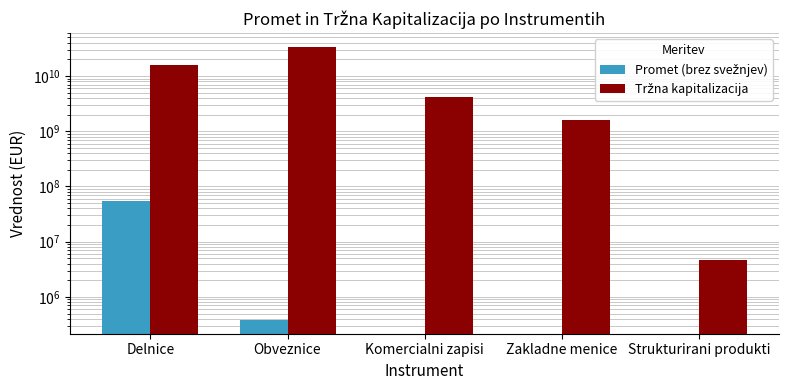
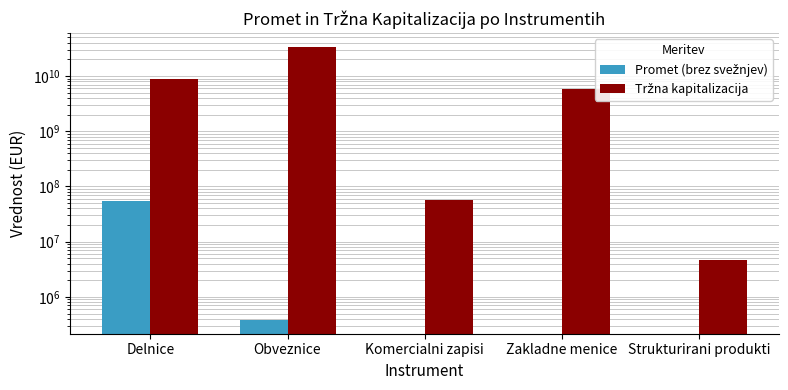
  {
    "Promet (brez svežnjev)": {
      "Delnice": 60000000,
      "Obveznice": 400000
    },
    "Tržna kapitalizacija": {
-     "Delnice": 16000000000,
+     "Delnice": 9000000000,
      "Obveznice": 30000000000,
-     "Komercialni zapisi": 4000000000,
-     "Zakladne menice": 1600000000,
+     "Komercialni zapisi": 60000000,
+     "Zakladne menice": 6000000000,
      "Strukturirani produkti": 5000000
    }
  }
